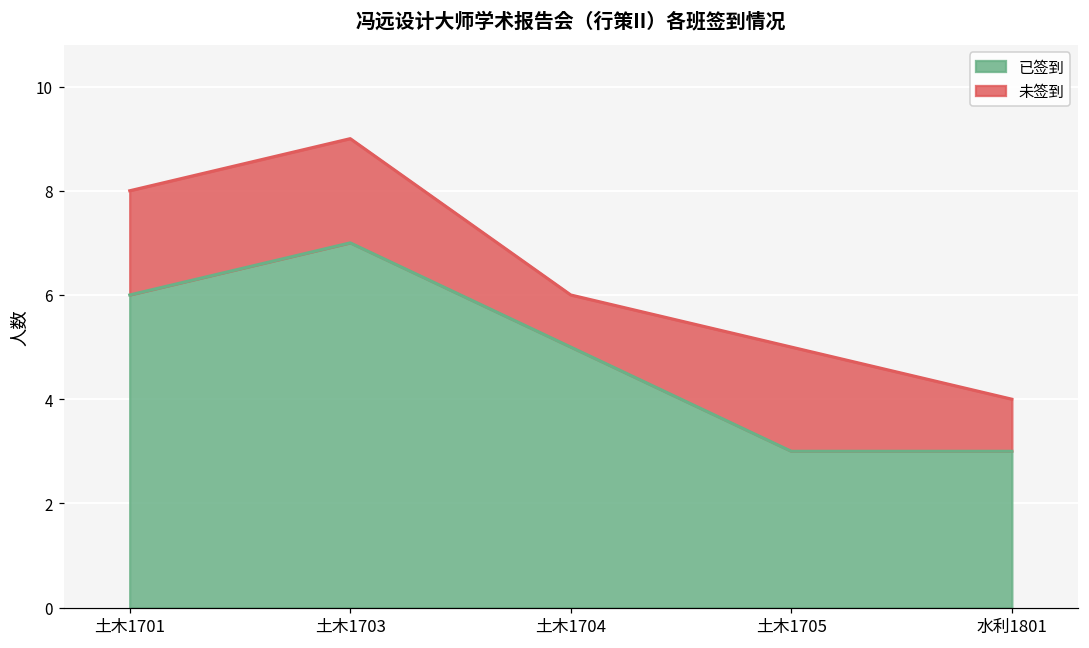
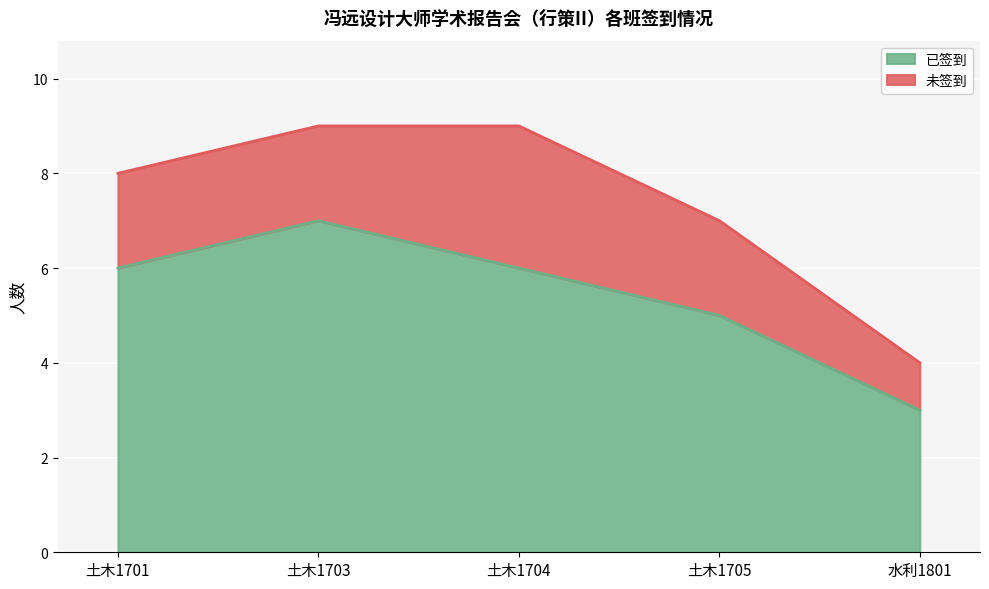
  {
    "已签到": {
      "土木1701": 6,
      "土木1703": 7,
-     "土木1704": 5,
-     "土木1705": 3,
+     "土木1704": 6,
+     "土木1705": 5,
      "水利1801": 3
    },
    "未签到": {
      "土木1701": 2,
      "土木1703": 2,
-     "土木1704": 1,
+     "土木1704": 3,
      "土木1705": 2,
      "水利1801": 1
    }
  }
